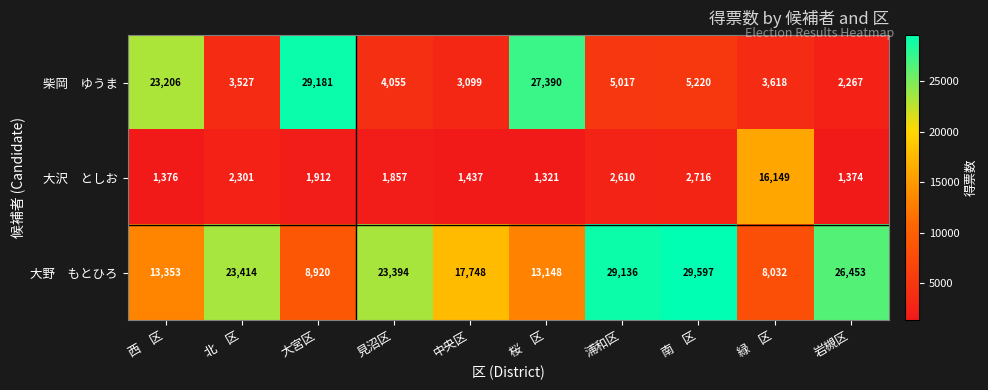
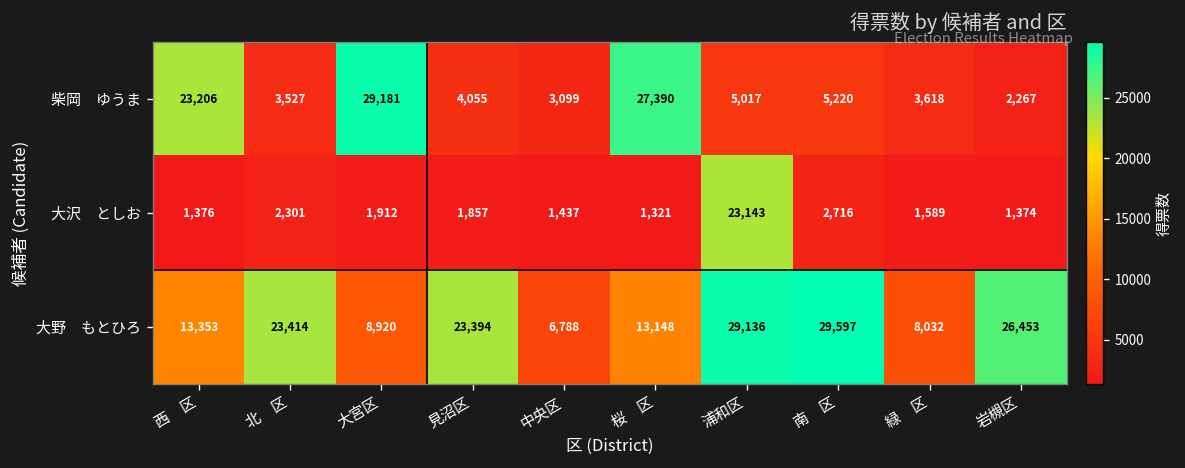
  {
    "柴岡 ゆうま": {
      "西 区": "23,206",
      "北 区": "3,527",
      "大宮区": "29,181",
      "見沼区": "4,055",
      "中央区": "3,099",
      "桜 区": "27,390",
      "浦和区": "5,017",
      "南 区": "5,220",
      "緑 区": "3,618",
      "岩槻区": "2,267"
    },
    "大沢 としお": {
      "西 区": "1,376",
      "北 区": "2,301",
      "大宮区": "1,912",
      "見沼区": "1,857",
      "中央区": "1,437",
      "桜 区": "1,321",
-     "浦和区": "2,610",
+     "浦和区": "23,143",
      "南 区": "2,716",
-     "緑 区": "16,149",
+     "緑 区": "1,589",
      "岩槻区": "1,374"
    },
    "大野 もとひろ": {
      "西 区": "13,353",
      "北 区": "23,414",
      "大宮区": "8,920",
      "見沼区": "23,394",
-     "中央区": "17,748",
+     "中央区": "6,788",
      "桜 区": "13,148",
      "浦和区": "29,136",
      "南 区": "29,597",
      "緑 区": "8,032",
      "岩槻区": "26,453"
    }
  }
